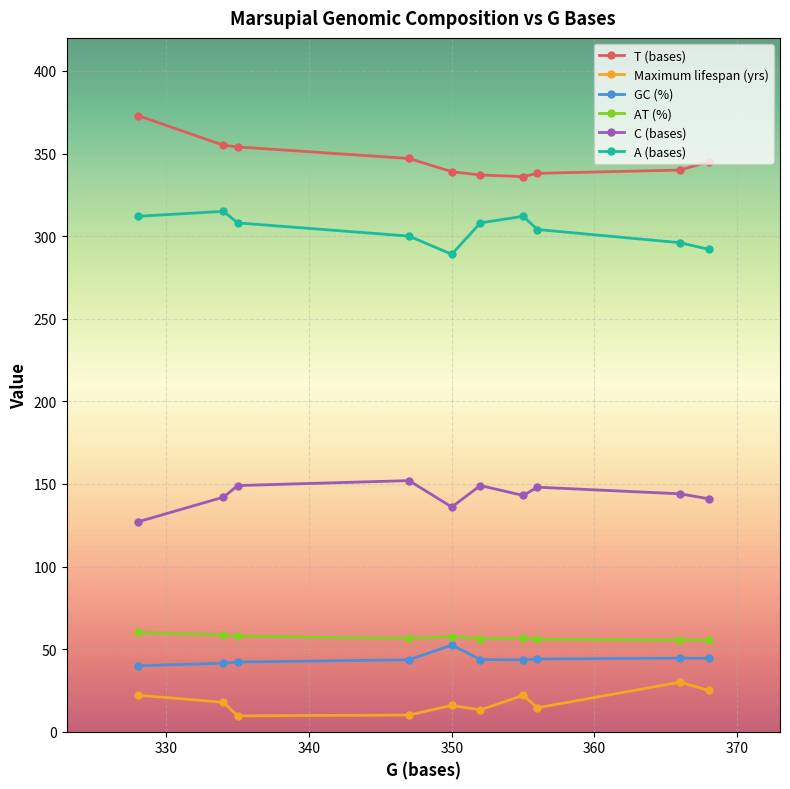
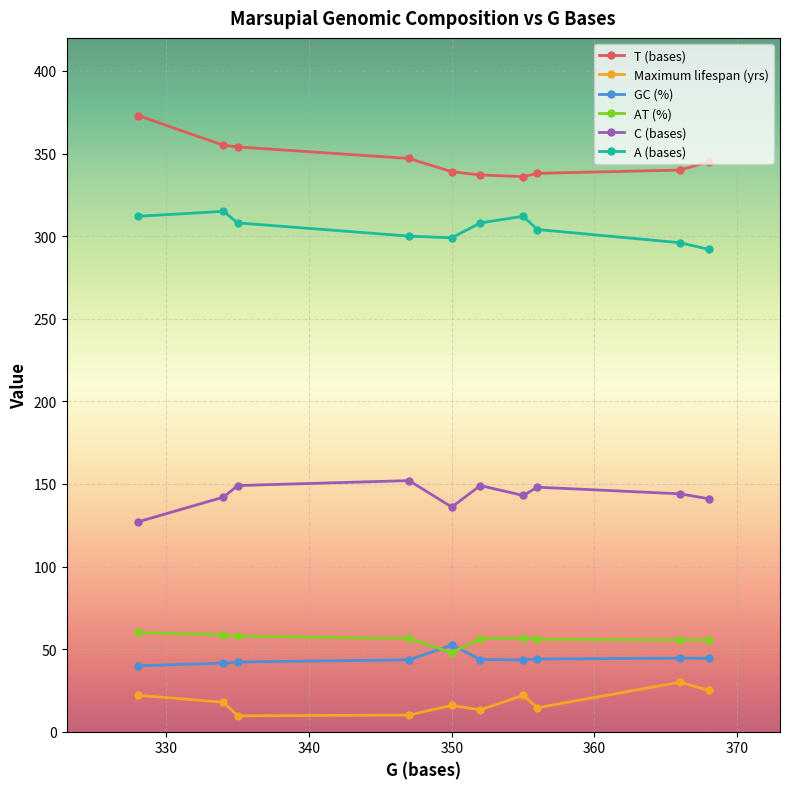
  {
    "T (bases)": {
      "350": 339
    },
    "Maximum lifespan (yrs)": {
      "350": 16
    },
    "GC (%)": {
      "350": 52
    },
    "AT (%)": {
-     "350": 58
+     "350": 48
    },
    "C (bases)": {
      "350": 136
    },
    "A (bases)": {
-     "350": 289
+     "350": 299
    }
  }
